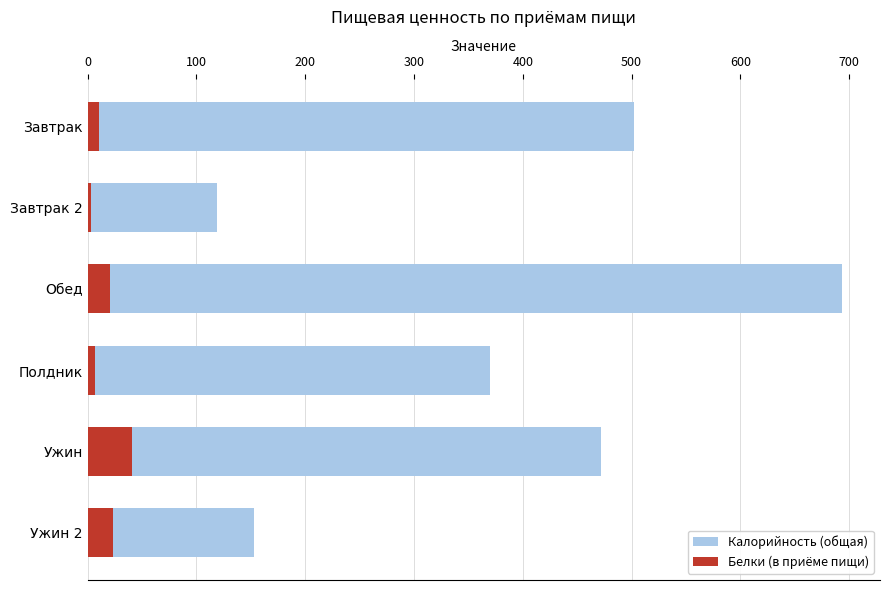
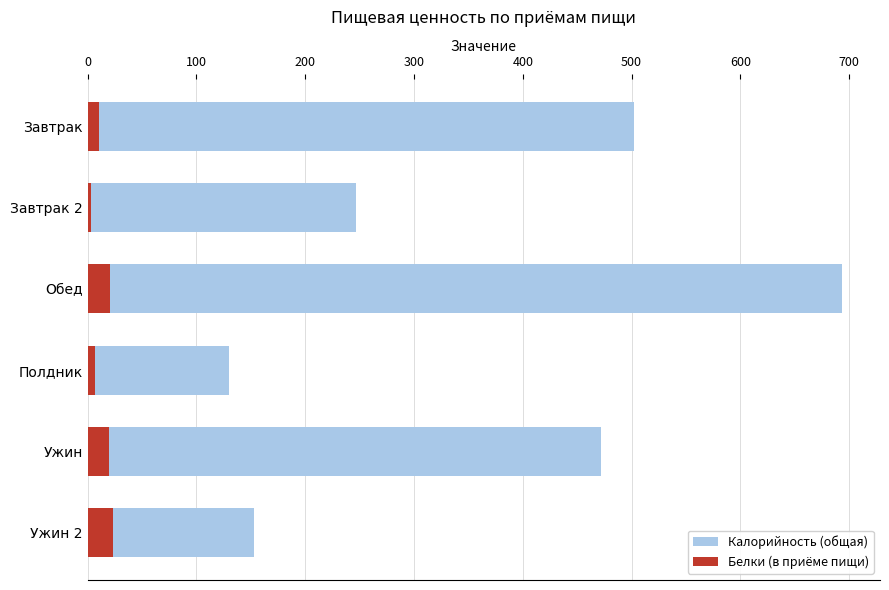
  {
    "Калорийность (общая)": {
      "Завтрак": 502,
-     "Завтрак 2": 119,
+     "Завтрак 2": 247,
      "Обед": 694,
-     "Полдник": 370,
+     "Полдник": 130,
      "Ужин": 472,
      "Ужин 2": 153
    },
    "Белки (в приёме пищи)": {
-     "Ужин": 40
+     "Ужин": 20
    }
  }
